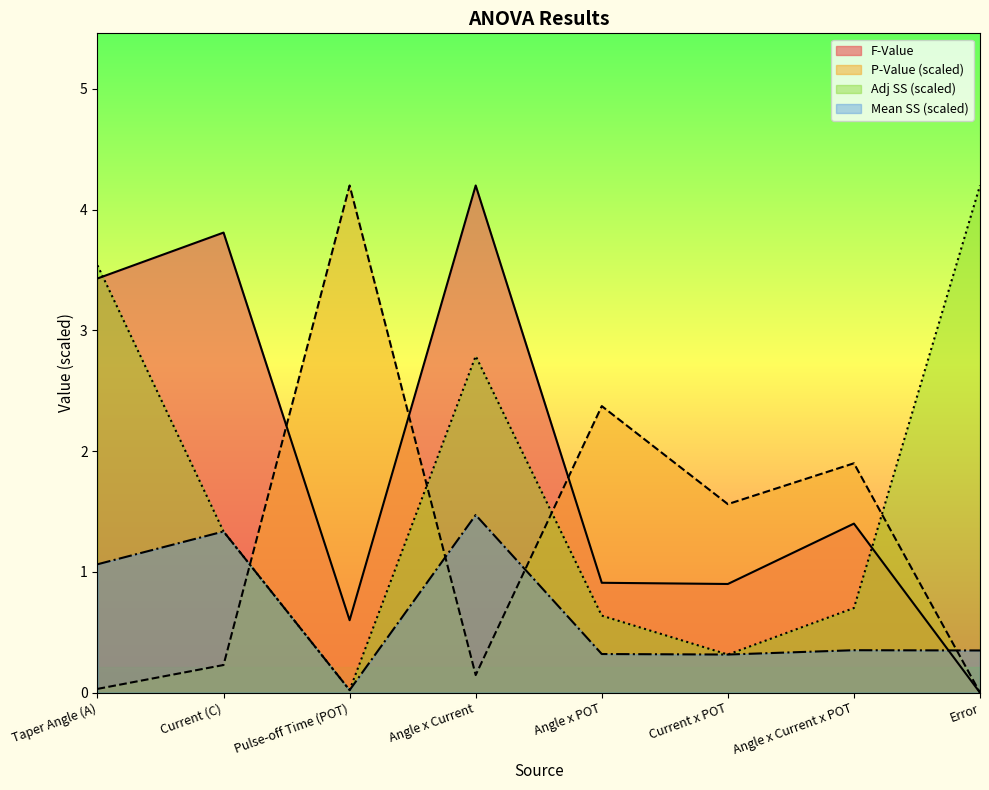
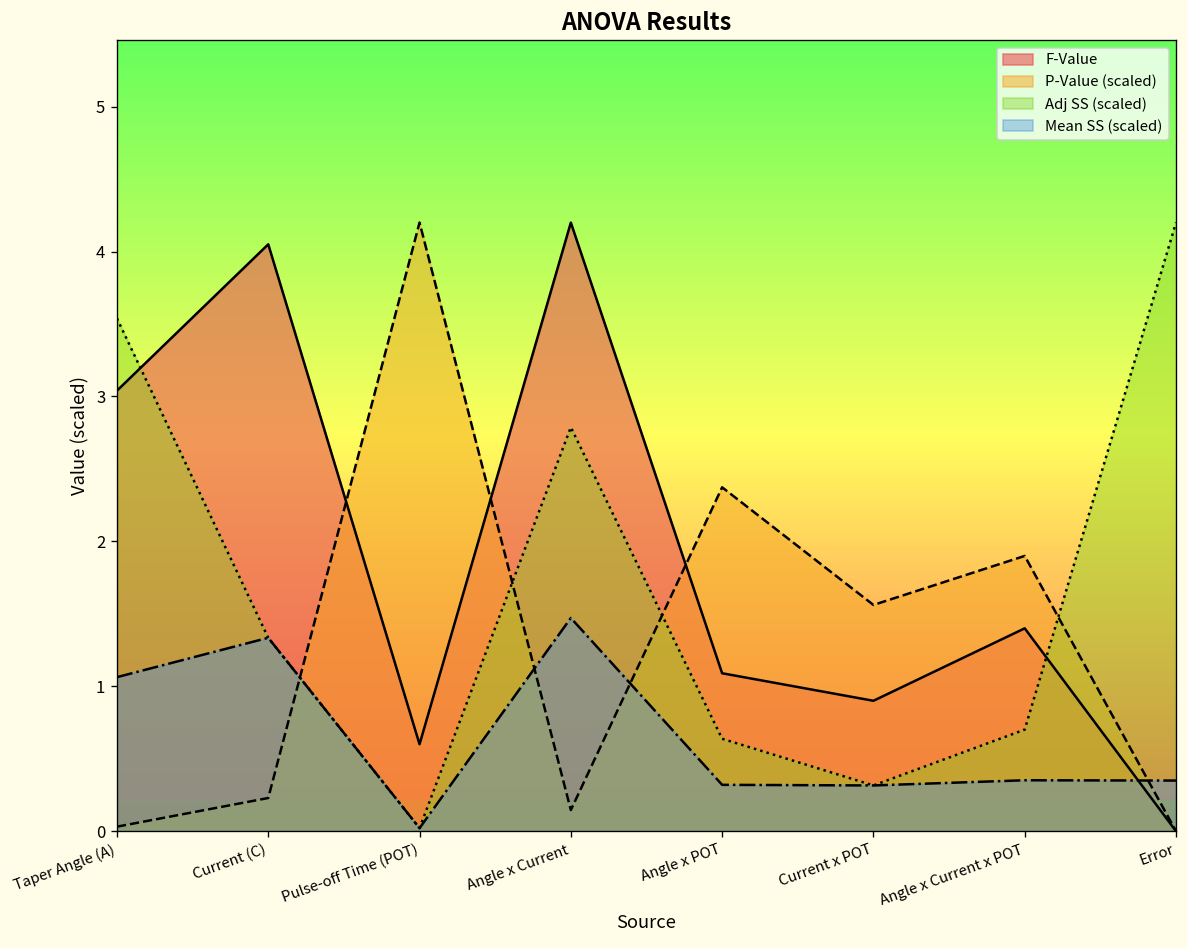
  {
    "F-Value": {
-     "Taper Angle (A)": 3.43,
-     "Current (C)": 3.81,
+     "Taper Angle (A)": 3.04,
+     "Current (C)": 4.05,
      "Pulse-off Time (POT)": 0.60,
      "Angle x Current": 4.20,
-     "Angle x POT": 0.91,
+     "Angle x POT": 1.09,
      "Current x POT": 0.90,
      "Angle x Current x POT": 1.40
    },
    "P-Value (scaled)": {
      "Taper Angle (A)": 0.03,
      "Current (C)": 0.23,
      "Pulse-off Time (POT)": 4.20,
      "Angle x Current": 0.15,
      "Angle x POT": 2.37,
      "Current x POT": 1.56,
      "Angle x Current x POT": 1.90
    },
    "Adj SS (scaled)": {
      "Taper Angle (A)": 3.54,
      "Angle x Current": 2.79,
      "Angle x POT": 0.64,
      "Angle x Current x POT": 0.70,
      "Error": 4.20
    },
    "Mean SS (scaled)": {
      "Taper Angle (A)": 1.06,
      "Angle x Current": 1.47,
      "Angle x POT": 0.32,
      "Angle x Current x POT": 0.35,
      "Error": 0.35
    }
  }
